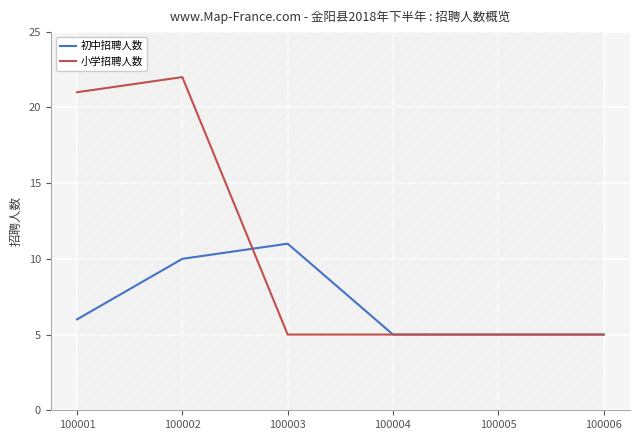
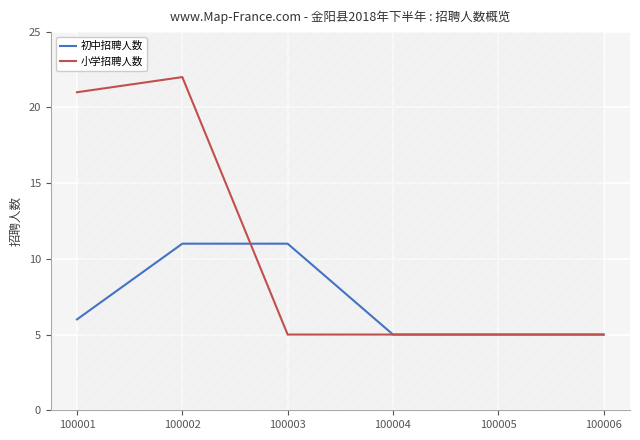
  {
    "初中招聘人数": {
      "100001": 6,
-     "100002": 10,
+     "100002": 11,
      "100003": 11
    },
    "小学招聘人数": {
      "100001": 21,
      "100002": 22,
      "100003": 5
    }
  }
